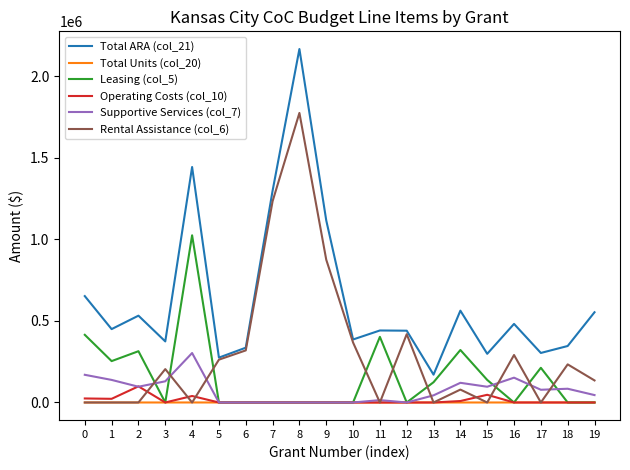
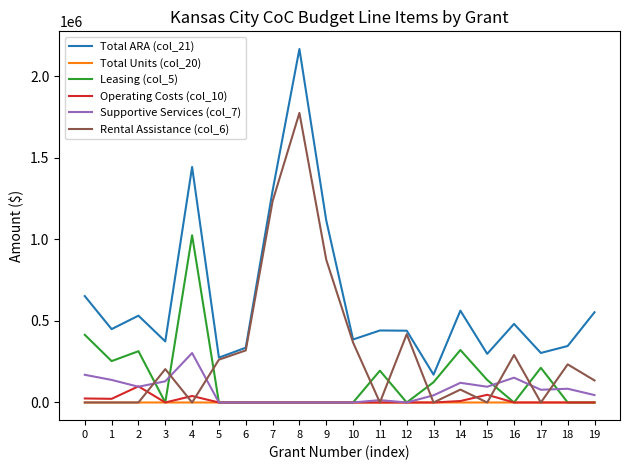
  {
    "Total ARA (col_21)": {
      "0": 650000,
      "1": 450000,
      "2": 530000,
      "3": 370000,
      "4": 1440000,
      "6": 340000,
      "7": 1300000,
      "8": 2170000,
      "9": 1120000,
      "10": 390000,
      "11": 440000,
      "12": 440000,
      "13": 170000,
      "14": 560000,
      "15": 300000,
      "16": 480000,
      "17": 300000,
      "18": 350000,
      "19": 550000
    },
    "Leasing (col_5)": {
      "0": 410000,
      "1": 250000,
      "2": 310000,
      "4": 1020000,
-     "11": 400000,
+     "11": 190000,
      "13": 120000,
      "14": 320000,
      "15": 140000,
      "17": 210000
    },
    "Operating Costs (col_10)": {
      "0": 20000,
      "1": 20000,
      "4": 40000,
      "15": 50000
    },
    "Supportive Services (col_7)": {
      "0": 170000,
      "1": 140000,
      "3": 130000,
      "4": 300000,
      "13": 40000,
      "14": 120000,
      "15": 100000,
      "16": 150000,
      "17": 80000,
      "18": 80000,
      "19": 50000
    },
    "Rental Assistance (col_6)": {
      "3": 200000,
      "6": 320000,
      "7": 1230000,
      "8": 1770000,
      "9": 880000,
      "10": 370000,
      "12": 420000,
      "14": 80000,
      "16": 290000,
      "18": 230000,
      "19": 140000
    }
  }
